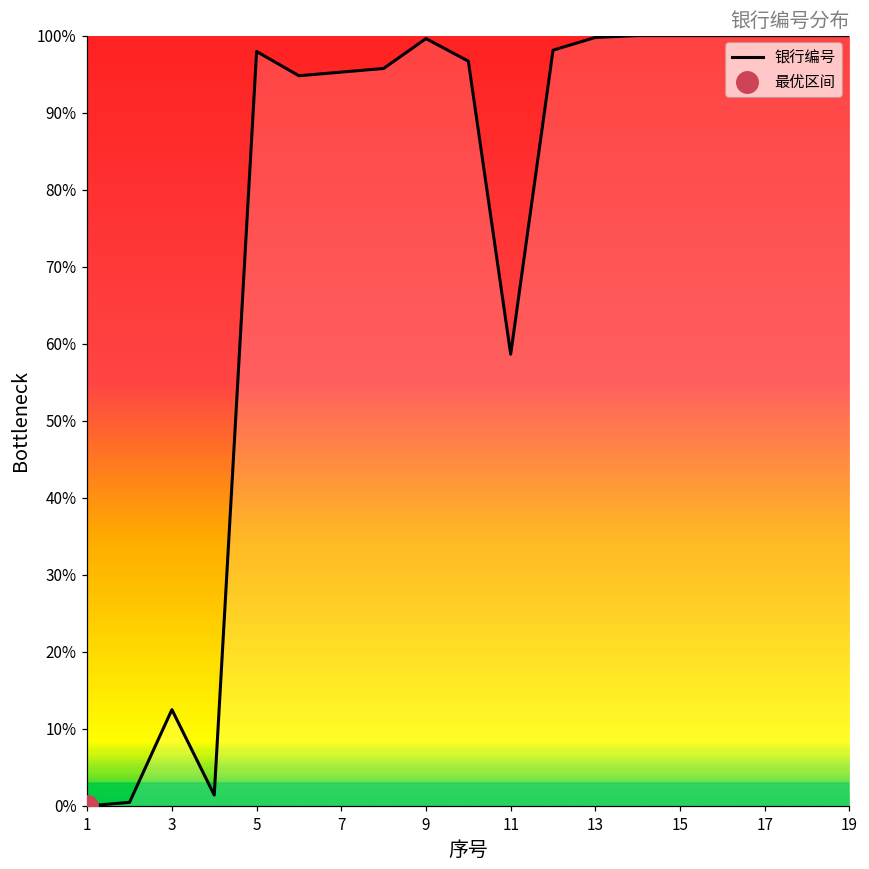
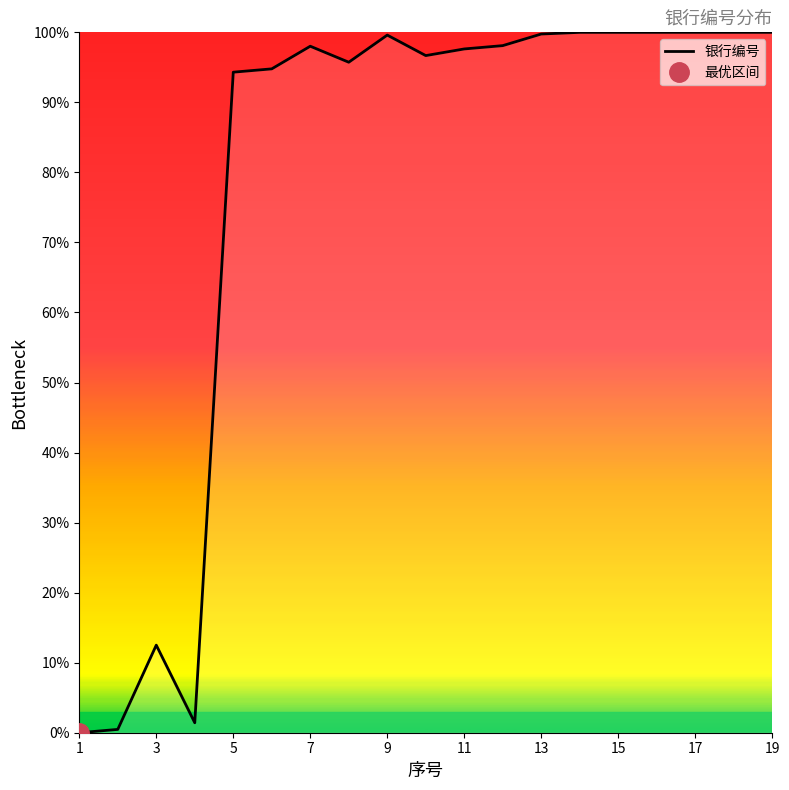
  {
    "银行编号": {
      "3": "13%",
-     "5": "98%",
-     "7": "95%",
+     "5": "94%",
+     "7": "98%",
      "9": "100%",
-     "11": "59%",
+     "11": "98%",
      "13": "100%",
      "15": "100%",
      "17": "100%",
      "19": "100%"
    }
  }
